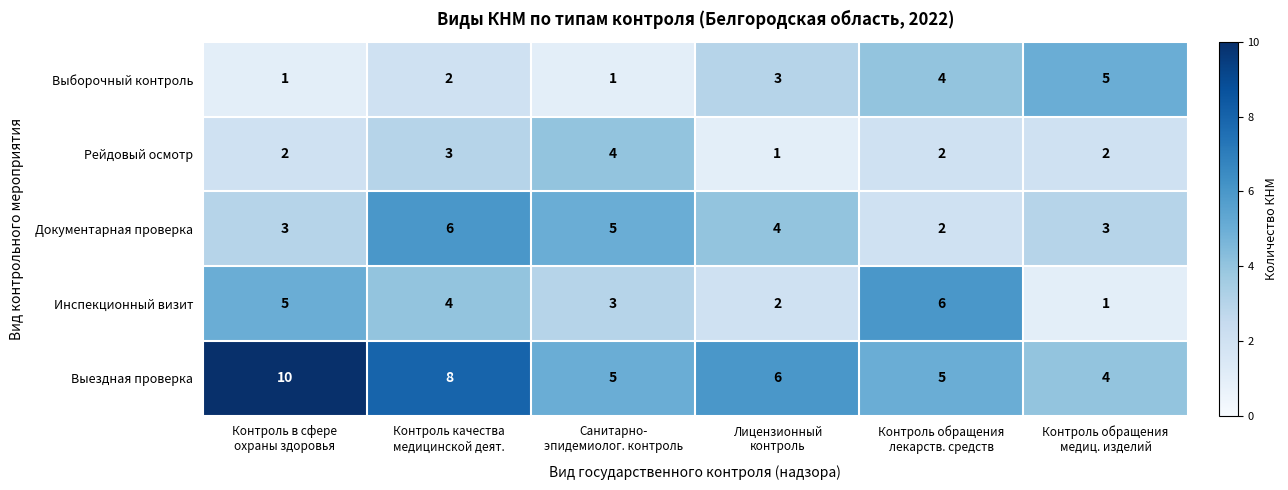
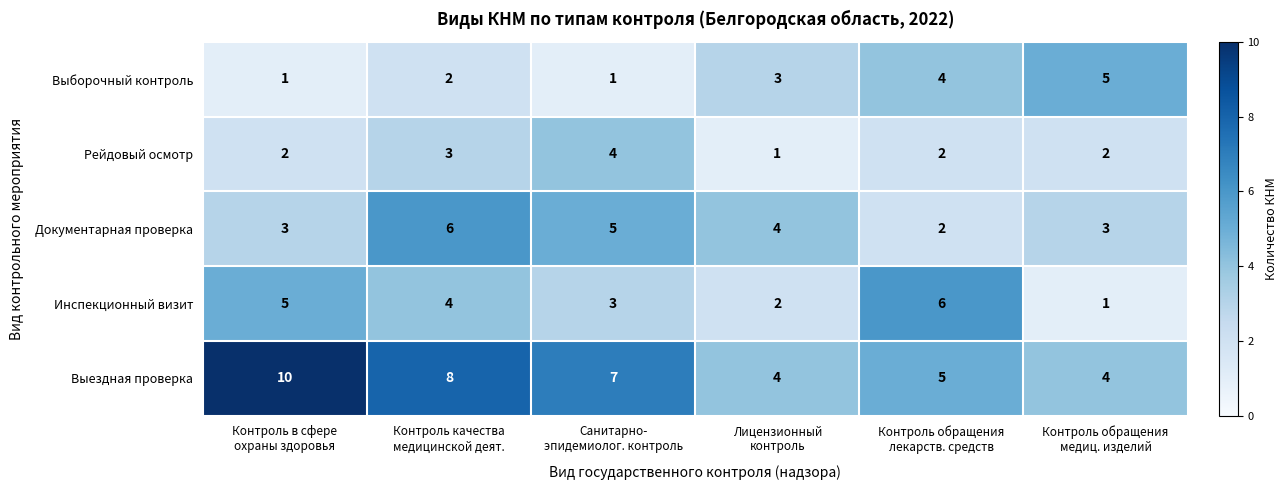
  {
    "Выборочный контроль": {
      "Контроль в сфере охраны здоровья": 1,
      "Контроль качества медицинской деят.": 2,
      "Санитарно- эпидемиолог. контроль": 1,
      "Лицензионный контроль": 3,
      "Контроль обращения лекарств. средств": 4,
      "Контроль обращения медиц. изделий": 5
    },
    "Рейдовый осмотр": {
      "Контроль в сфере охраны здоровья": 2,
      "Контроль качества медицинской деят.": 3,
      "Санитарно- эпидемиолог. контроль": 4,
      "Лицензионный контроль": 1,
      "Контроль обращения лекарств. средств": 2,
      "Контроль обращения медиц. изделий": 2
    },
    "Документарная проверка": {
      "Контроль в сфере охраны здоровья": 3,
      "Контроль качества медицинской деят.": 6,
      "Санитарно- эпидемиолог. контроль": 5,
      "Лицензионный контроль": 4,
      "Контроль обращения лекарств. средств": 2,
      "Контроль обращения медиц. изделий": 3
    },
    "Инспекционный визит": {
      "Контроль в сфере охраны здоровья": 5,
      "Контроль качества медицинской деят.": 4,
      "Санитарно- эпидемиолог. контроль": 3,
      "Лицензионный контроль": 2,
      "Контроль обращения лекарств. средств": 6,
      "Контроль обращения медиц. изделий": 1
    },
    "Выездная проверка": {
      "Контроль в сфере охраны здоровья": 10,
      "Контроль качества медицинской деят.": 8,
-     "Санитарно- эпидемиолог. контроль": 5,
-     "Лицензионный контроль": 6,
+     "Санитарно- эпидемиолог. контроль": 7,
+     "Лицензионный контроль": 4,
      "Контроль обращения лекарств. средств": 5,
      "Контроль обращения медиц. изделий": 4
    }
  }
